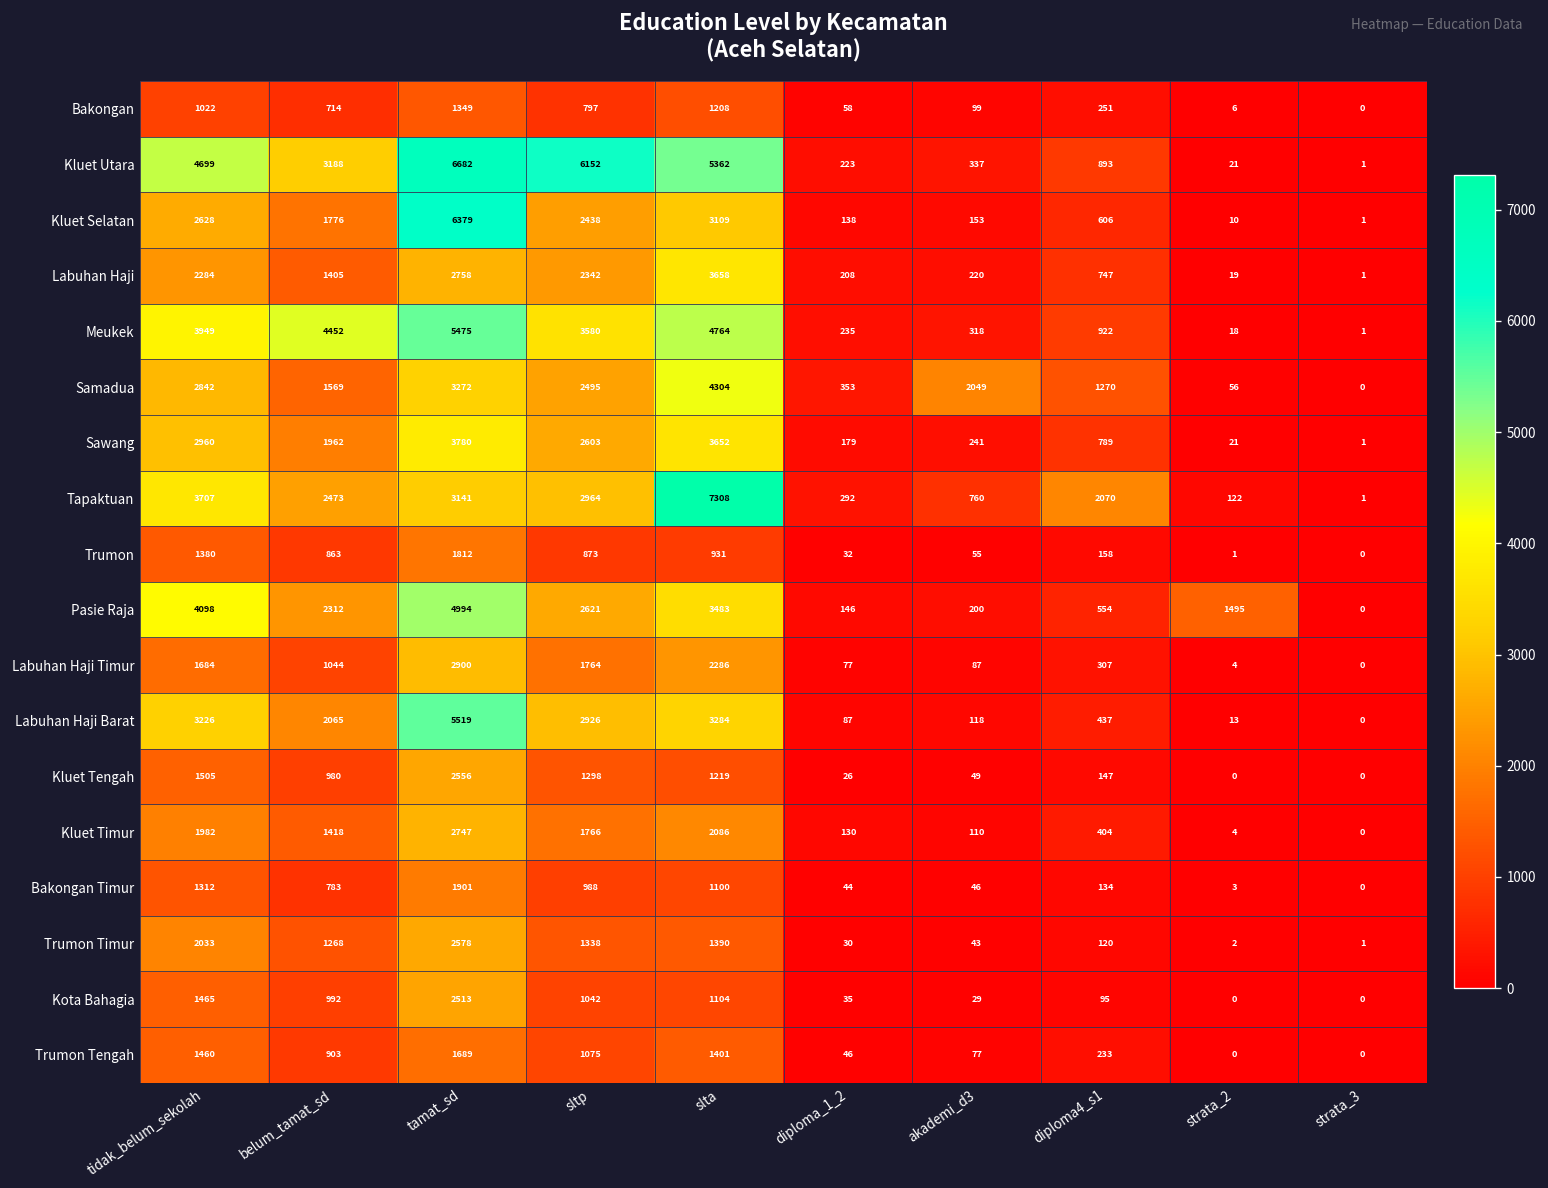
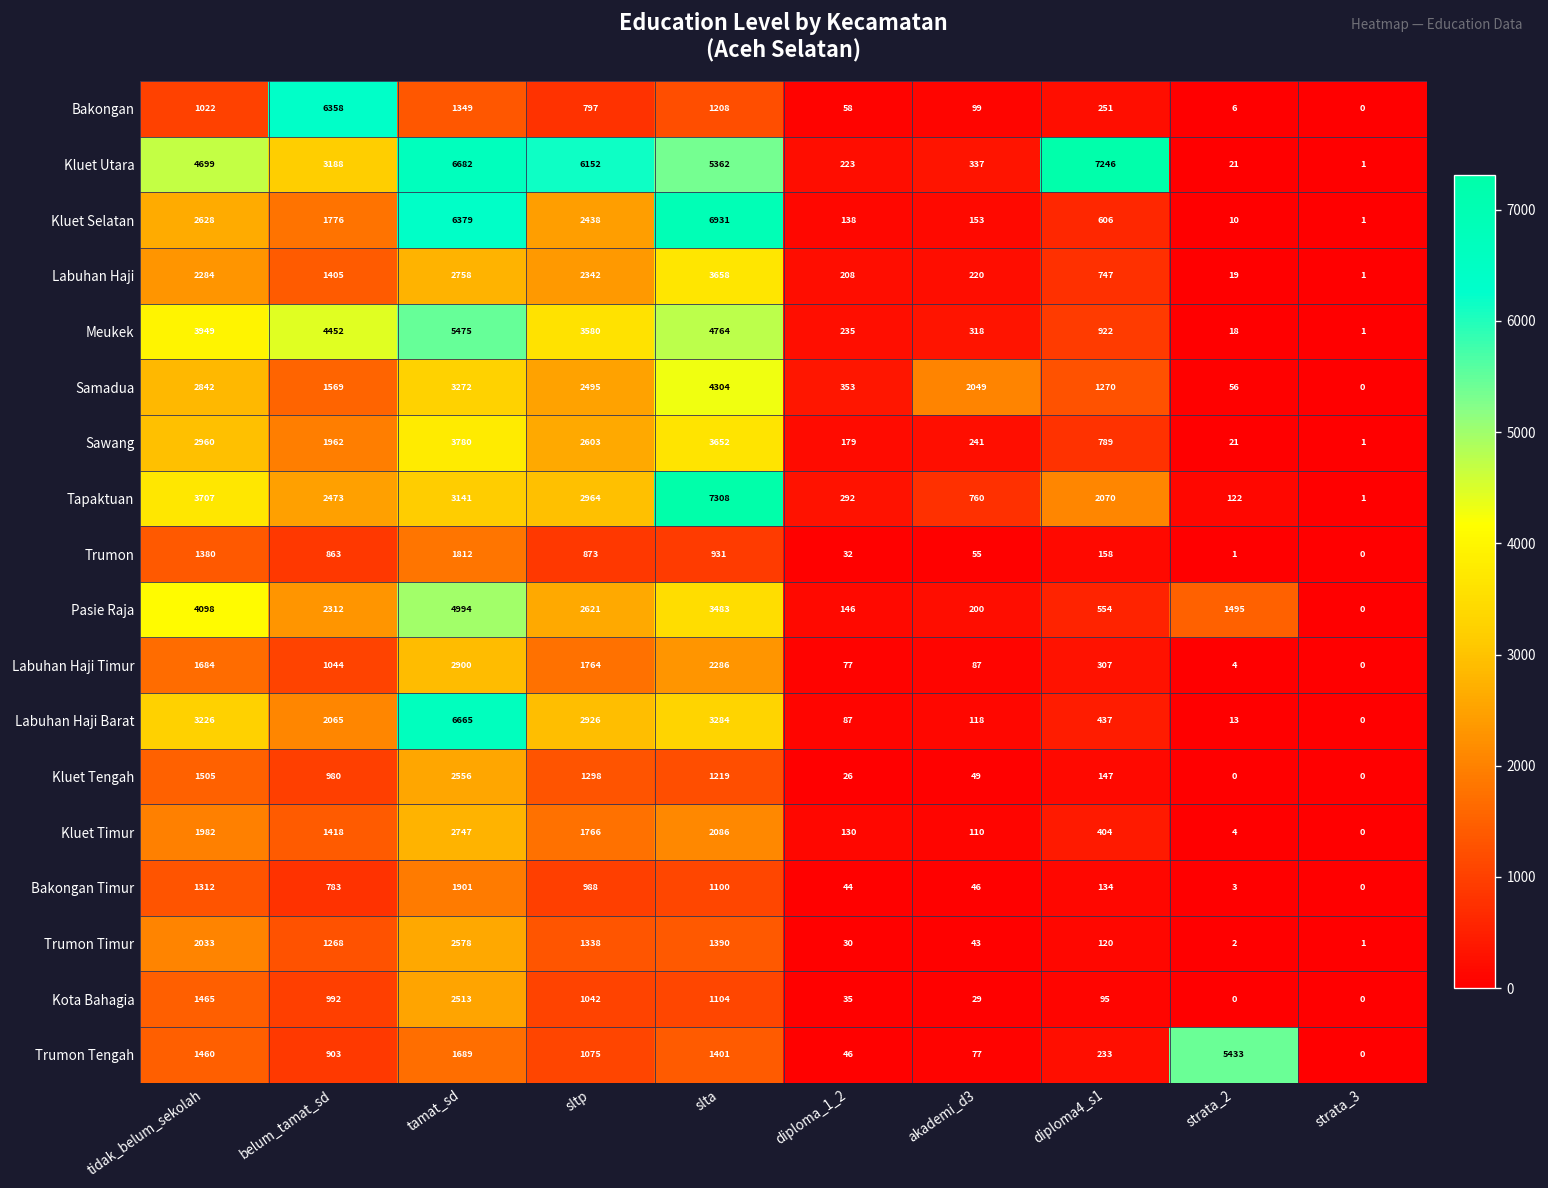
  {
    "Bakongan": {
      "tidak_belum_sekolah": 1022,
-     "belum_tamat_sd": 714,
+     "belum_tamat_sd": 6358,
      "tamat_sd": 1349,
      "sltp": 797,
      "slta": 1208,
      "diploma_1_2": 58,
      "akademi_d3": 99,
      "diploma4_s1": 251,
      "strata_2": 6,
      "strata_3": 0
    },
    "Kluet Utara": {
      "tidak_belum_sekolah": 4699,
      "belum_tamat_sd": 3188,
      "tamat_sd": 6682,
      "sltp": 6152,
      "slta": 5362,
      "diploma_1_2": 223,
      "akademi_d3": 337,
-     "diploma4_s1": 893,
+     "diploma4_s1": 7246,
      "strata_2": 21,
      "strata_3": 1
    },
    "Kluet Selatan": {
      "tidak_belum_sekolah": 2628,
      "belum_tamat_sd": 1776,
      "tamat_sd": 6379,
      "sltp": 2438,
-     "slta": 3109,
+     "slta": 6931,
      "diploma_1_2": 138,
      "akademi_d3": 153,
      "diploma4_s1": 606,
      "strata_2": 10,
      "strata_3": 1
    },
    "Labuhan Haji": {
      "tidak_belum_sekolah": 2284,
      "belum_tamat_sd": 1405,
      "tamat_sd": 2758,
      "sltp": 2342,
      "slta": 3658,
      "diploma_1_2": 208,
      "akademi_d3": 220,
      "diploma4_s1": 747,
      "strata_2": 19,
      "strata_3": 1
    },
    "Meukek": {
      "tidak_belum_sekolah": 3949,
      "belum_tamat_sd": 4452,
      "tamat_sd": 5475,
      "sltp": 3580,
      "slta": 4764,
      "diploma_1_2": 235,
      "akademi_d3": 318,
      "diploma4_s1": 922,
      "strata_2": 18,
      "strata_3": 1
    },
    "Samadua": {
      "tidak_belum_sekolah": 2842,
      "belum_tamat_sd": 1569,
      "tamat_sd": 3272,
      "sltp": 2495,
      "slta": 4304,
      "diploma_1_2": 353,
      "akademi_d3": 2049,
      "diploma4_s1": 1270,
      "strata_2": 56,
      "strata_3": 0
    },
    "Sawang": {
      "tidak_belum_sekolah": 2960,
      "belum_tamat_sd": 1962,
      "tamat_sd": 3780,
      "sltp": 2603,
      "slta": 3652,
      "diploma_1_2": 179,
      "akademi_d3": 241,
      "diploma4_s1": 789,
      "strata_2": 21,
      "strata_3": 1
    },
    "Tapaktuan": {
      "tidak_belum_sekolah": 3707,
      "belum_tamat_sd": 2473,
      "tamat_sd": 3141,
      "sltp": 2964,
      "slta": 7308,
      "diploma_1_2": 292,
      "akademi_d3": 760,
      "diploma4_s1": 2070,
      "strata_2": 122,
      "strata_3": 1
    },
    "Trumon": {
      "tidak_belum_sekolah": 1380,
      "belum_tamat_sd": 863,
      "tamat_sd": 1812,
      "sltp": 873,
      "slta": 931,
      "diploma_1_2": 32,
      "akademi_d3": 55,
      "diploma4_s1": 158,
      "strata_2": 1,
      "strata_3": 0
    },
    "Pasie Raja": {
      "tidak_belum_sekolah": 4098,
      "belum_tamat_sd": 2312,
      "tamat_sd": 4994,
      "sltp": 2621,
      "slta": 3483,
      "diploma_1_2": 146,
      "akademi_d3": 200,
      "diploma4_s1": 554,
      "strata_2": 1495,
      "strata_3": 0
    },
    "Labuhan Haji Timur": {
      "tidak_belum_sekolah": 1684,
      "belum_tamat_sd": 1044,
      "tamat_sd": 2900,
      "sltp": 1764,
      "slta": 2286,
      "diploma_1_2": 77,
      "akademi_d3": 87,
      "diploma4_s1": 307,
      "strata_2": 4,
      "strata_3": 0
    },
    "Labuhan Haji Barat": {
      "tidak_belum_sekolah": 3226,
      "belum_tamat_sd": 2065,
-     "tamat_sd": 5519,
+     "tamat_sd": 6665,
      "sltp": 2926,
      "slta": 3284,
      "diploma_1_2": 87,
      "akademi_d3": 118,
      "diploma4_s1": 437,
      "strata_2": 13,
      "strata_3": 0
    },
    "Kluet Tengah": {
      "tidak_belum_sekolah": 1505,
      "belum_tamat_sd": 980,
      "tamat_sd": 2556,
      "sltp": 1298,
      "slta": 1219,
      "diploma_1_2": 26,
      "akademi_d3": 49,
      "diploma4_s1": 147,
      "strata_2": 0,
      "strata_3": 0
    },
    "Kluet Timur": {
      "tidak_belum_sekolah": 1982,
      "belum_tamat_sd": 1418,
      "tamat_sd": 2747,
      "sltp": 1766,
      "slta": 2086,
      "diploma_1_2": 130,
      "akademi_d3": 110,
      "diploma4_s1": 404,
      "strata_2": 4,
      "strata_3": 0
    },
    "Bakongan Timur": {
      "tidak_belum_sekolah": 1312,
      "belum_tamat_sd": 783,
      "tamat_sd": 1901,
      "sltp": 988,
      "slta": 1100,
      "diploma_1_2": 44,
      "akademi_d3": 46,
      "diploma4_s1": 134,
      "strata_2": 3,
      "strata_3": 0
    },
    "Trumon Timur": {
      "tidak_belum_sekolah": 2033,
      "belum_tamat_sd": 1268,
      "tamat_sd": 2578,
      "sltp": 1338,
      "slta": 1390,
      "diploma_1_2": 30,
      "akademi_d3": 43,
      "diploma4_s1": 120,
      "strata_2": 2,
      "strata_3": 1
    },
    "Kota Bahagia": {
      "tidak_belum_sekolah": 1465,
      "belum_tamat_sd": 992,
      "tamat_sd": 2513,
      "sltp": 1042,
      "slta": 1104,
      "diploma_1_2": 35,
      "akademi_d3": 29,
      "diploma4_s1": 95,
      "strata_2": 0,
      "strata_3": 0
    },
    "Trumon Tengah": {
      "tidak_belum_sekolah": 1460,
      "belum_tamat_sd": 903,
      "tamat_sd": 1689,
      "sltp": 1075,
      "slta": 1401,
      "diploma_1_2": 46,
      "akademi_d3": 77,
      "diploma4_s1": 233,
-     "strata_2": 0,
+     "strata_2": 5433,
      "strata_3": 0
    }
  }
